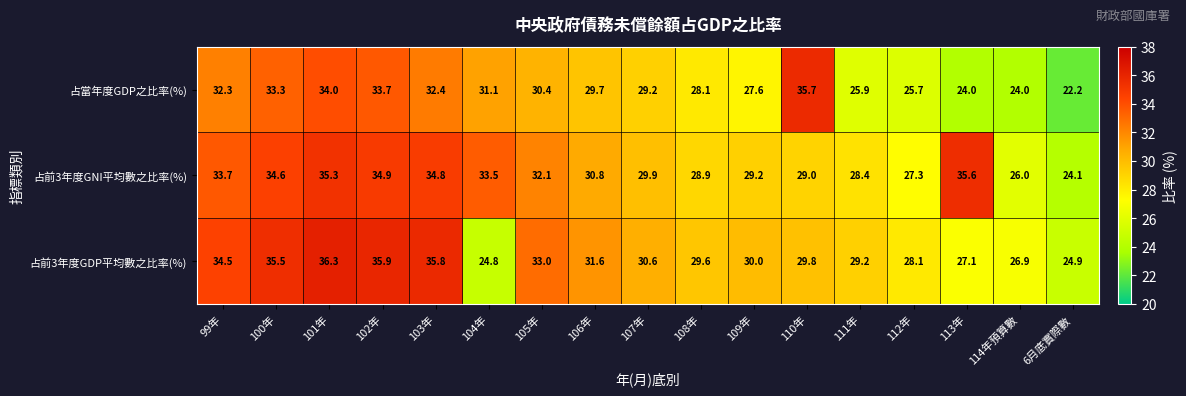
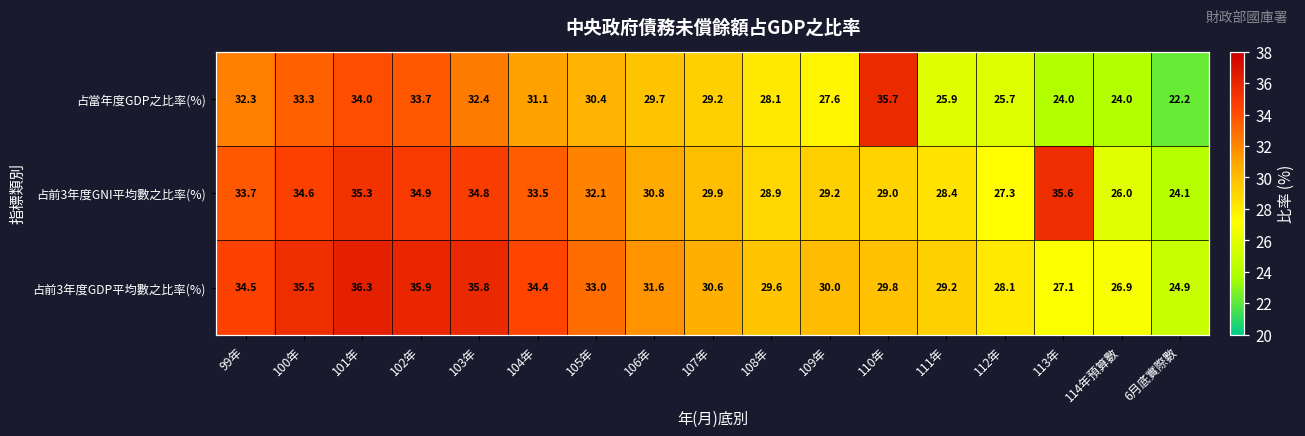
  {
    "占當年度GDP之比率(%)": {
      "99年": 32.3,
      "100年": 33.3,
      "101年": 34.0,
      "102年": 33.7,
      "103年": 32.4,
      "104年": 31.1,
      "105年": 30.4,
      "106年": 29.7,
      "107年": 29.2,
      "108年": 28.1,
      "109年": 27.6,
      "110年": 35.7,
      "111年": 25.9,
      "112年": 25.7,
      "113年": 24.0,
      "114年預算數": 24.0,
      "6月底實際數": 22.2
    },
    "占前3年度GNI平均數之比率(%)": {
      "99年": 33.7,
      "100年": 34.6,
      "101年": 35.3,
      "102年": 34.9,
      "103年": 34.8,
      "104年": 33.5,
      "105年": 32.1,
      "106年": 30.8,
      "107年": 29.9,
      "108年": 28.9,
      "109年": 29.2,
      "110年": 29.0,
      "111年": 28.4,
      "112年": 27.3,
      "113年": 35.6,
      "114年預算數": 26.0,
      "6月底實際數": 24.1
    },
    "占前3年度GDP平均數之比率(%)": {
      "99年": 34.5,
      "100年": 35.5,
      "101年": 36.3,
      "102年": 35.9,
      "103年": 35.8,
-     "104年": 24.8,
+     "104年": 34.4,
      "105年": 33.0,
      "106年": 31.6,
      "107年": 30.6,
      "108年": 29.6,
      "109年": 30.0,
      "110年": 29.8,
      "111年": 29.2,
      "112年": 28.1,
      "113年": 27.1,
      "114年預算數": 26.9,
      "6月底實際數": 24.9
    }
  }
